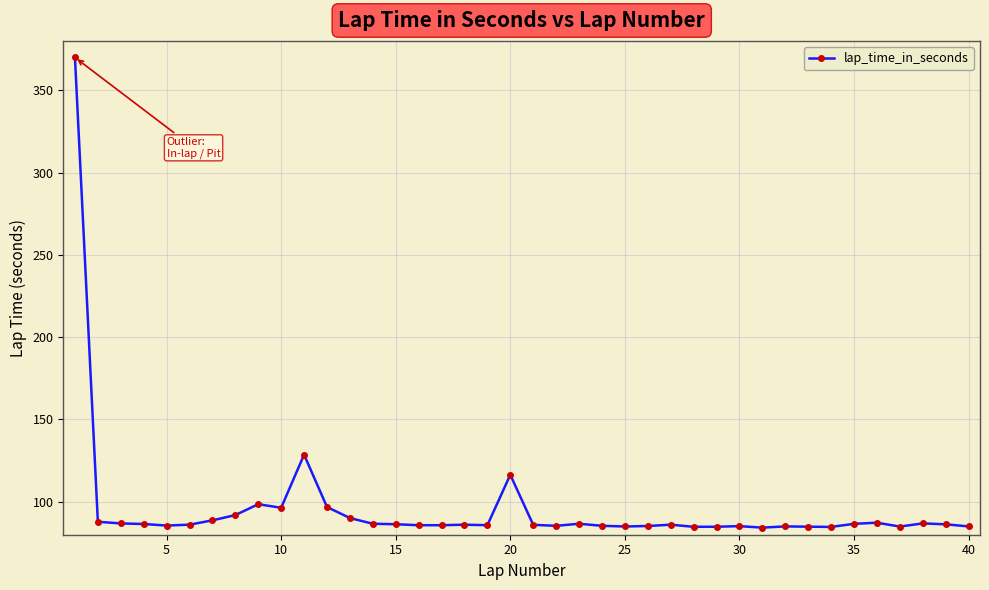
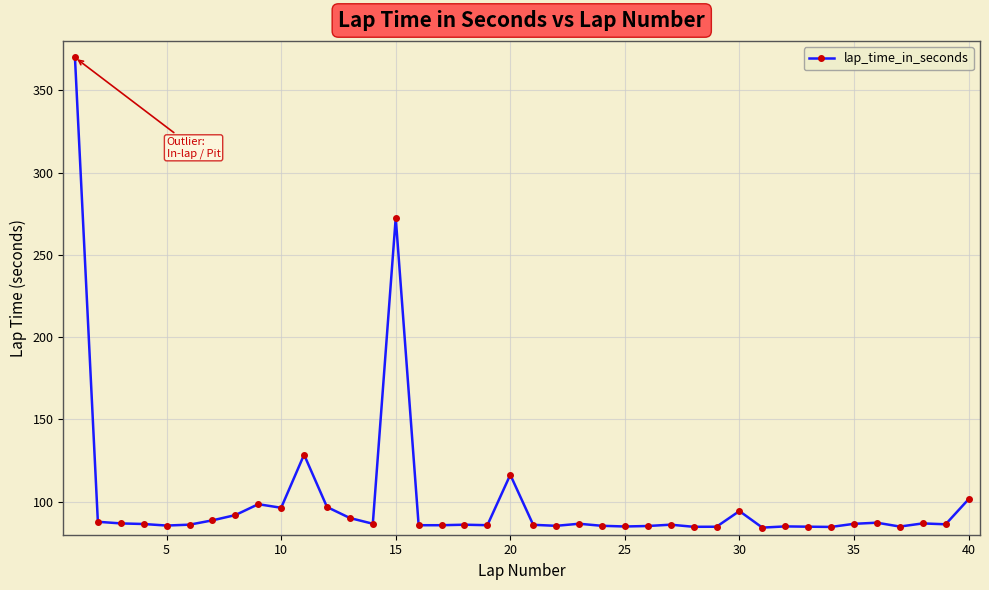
  {
    "5": 86,
    "10": 96,
-   "15": 86,
+   "15": 273,
    "20": 116,
    "25": 85,
-   "30": 85,
+   "30": 94,
    "35": 87,
-   "40": 85
+   "40": 102
  }
